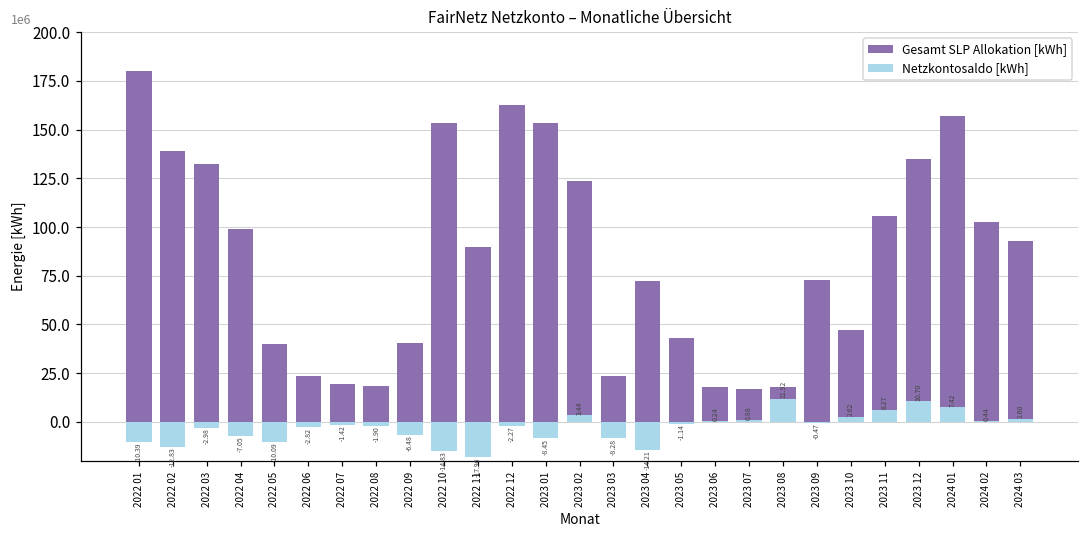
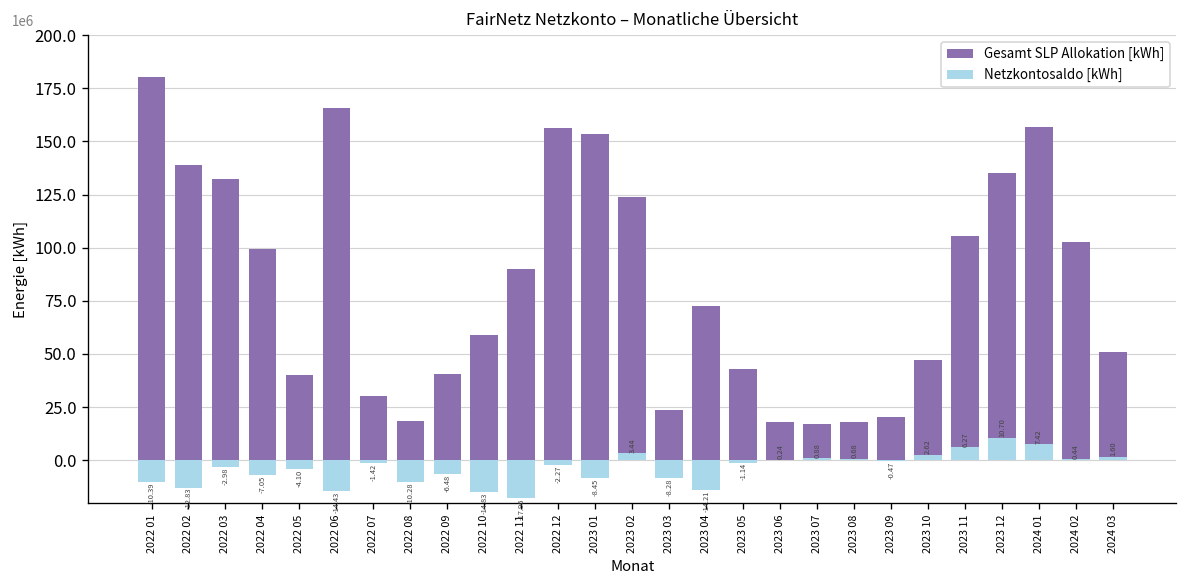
  {
    "Gesamt SLP Allokation [kWh]": {
      "2022 01": 180,
      "2022 02": 139,
      "2022 03": 132,
      "2022 04": 99,
      "2022 05": 40,
-     "2022 06": 24,
-     "2022 07": 20,
+     "2022 06": 166,
+     "2022 07": 30,
      "2022 08": 18,
      "2022 09": 41,
-     "2022 10": 153,
+     "2022 10": 59,
      "2022 11": 90,
-     "2022 12": 163,
+     "2022 12": 156,
      "2023 01": 154,
      "2023 03": 24,
      "2023 04": 73,
      "2023 05": 43,
-     "2023 09": 73,
-     "2024 03": 93
+     "2023 09": 20,
+     "2024 03": 51
    },
    "Netzkontosaldo [kWh]": {
-     "2022 05": -10.09,
-     "2022 06": -2.82,
-     "2022 08": -1.90,
-     "2023 08": 11.92
+     "2022 05": -4.10,
+     "2022 06": -14.43,
+     "2022 08": -10.28,
+     "2023 08": 0.68
    }
  }
